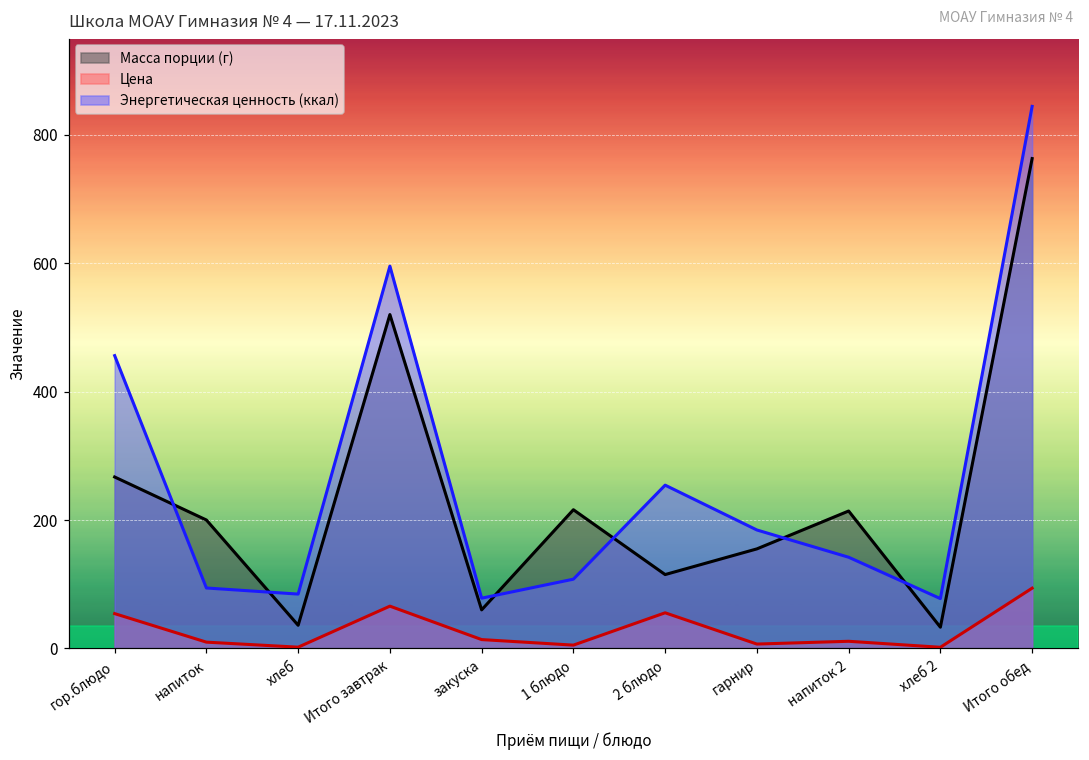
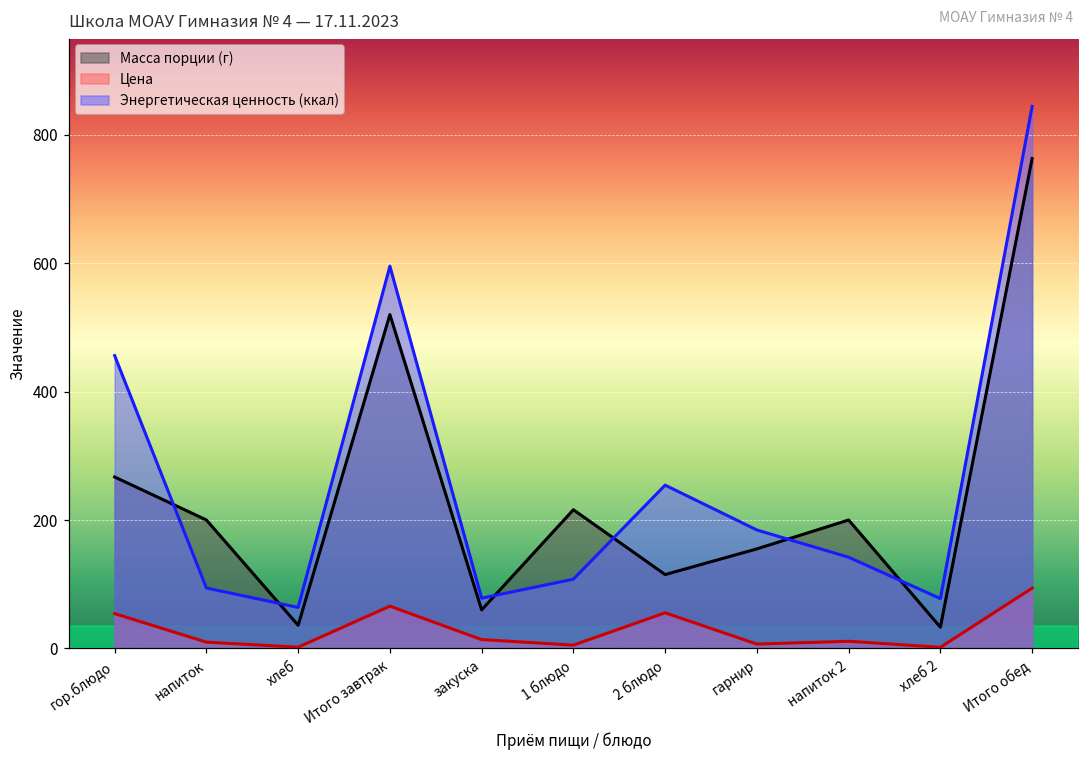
  {
    "Масса порции (г)": {
      "гор.блюдо": 270,
      "напиток": 200,
      "хлеб": 40,
      "Итого завтрак": 520,
      "закуска": 60,
      "1 блюдо": 220,
      "2 блюдо": 120,
      "гарнир": 160,
-     "напиток 2": 210,
+     "напиток 2": 200,
      "Итого обед": 760
    },
    "Цена": {
      "гор.блюдо": 50,
      "Итого завтрак": 70,
      "2 блюдо": 60,
      "Итого обед": 90
    },
    "Энергетическая ценность (ккал)": {
      "гор.блюдо": 460,
      "напиток": 90,
-     "хлеб": 80,
+     "хлеб": 60,
      "Итого завтрак": 600,
      "закуска": 80,
      "1 блюдо": 110,
      "2 блюдо": 250,
      "гарнир": 180,
      "напиток 2": 140,
      "хлеб 2": 80,
      "Итого обед": 840
    }
  }
